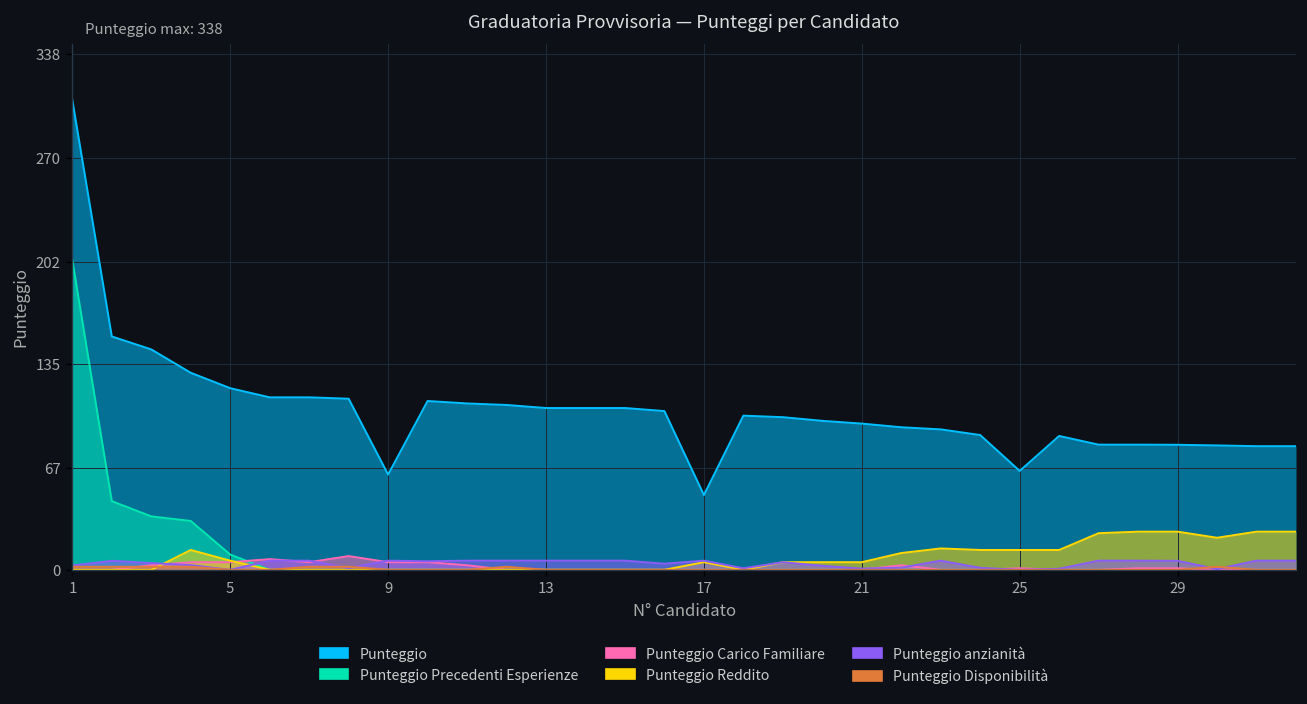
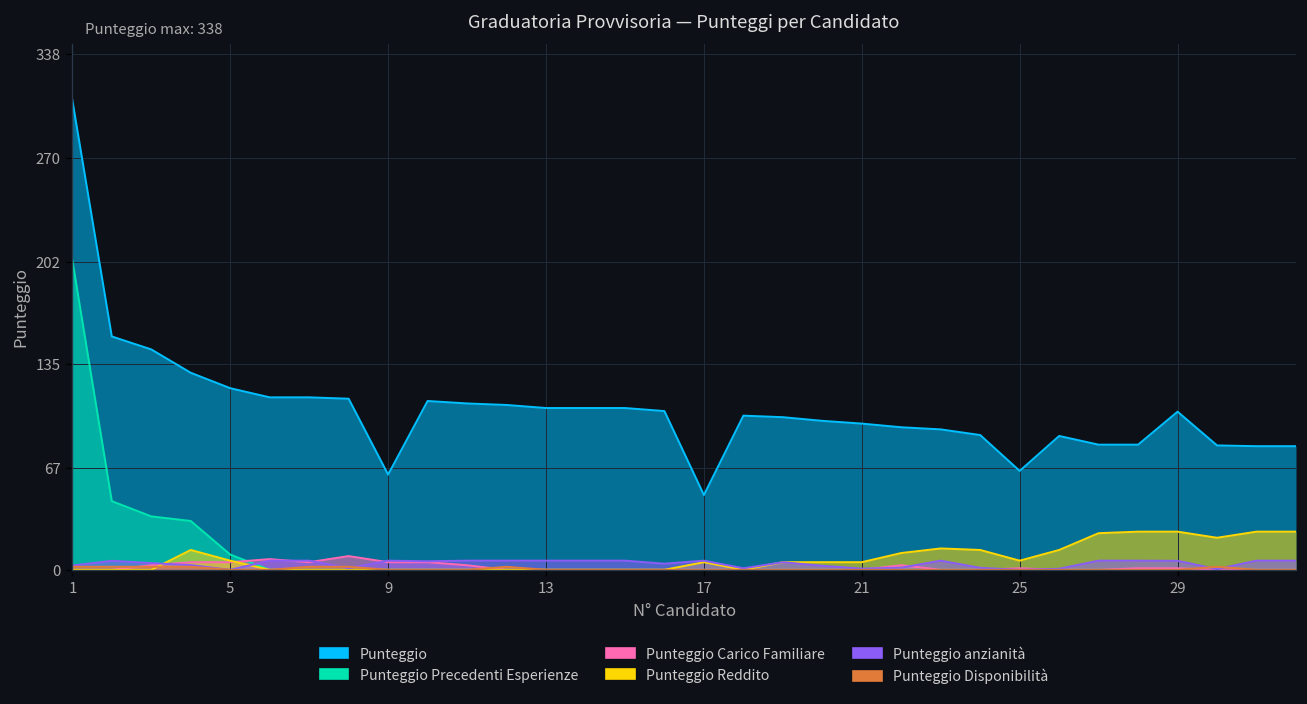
  {
    "Punteggio": {
      "1": 308,
      "5": 119,
      "9": 62,
      "13": 106,
      "17": 49,
      "21": 96,
      "25": 65,
-     "29": 82
+     "29": 104
    },
    "Punteggio Precedenti Esperienze": {
      "1": 203,
      "5": 10
    },
    "Punteggio Reddito": {
      "21": 5,
-     "25": 13,
+     "25": 6,
      "29": 25
    },
    "Punteggio anzianità": {
      "13": 6,
      "29": 6
    }
  }
